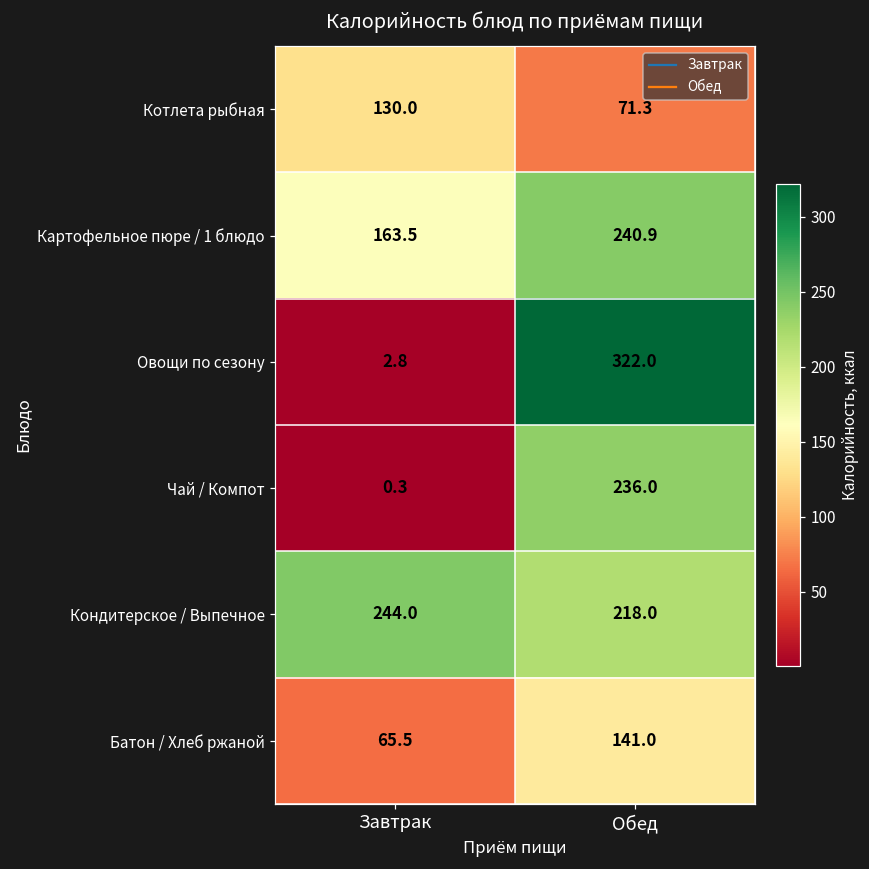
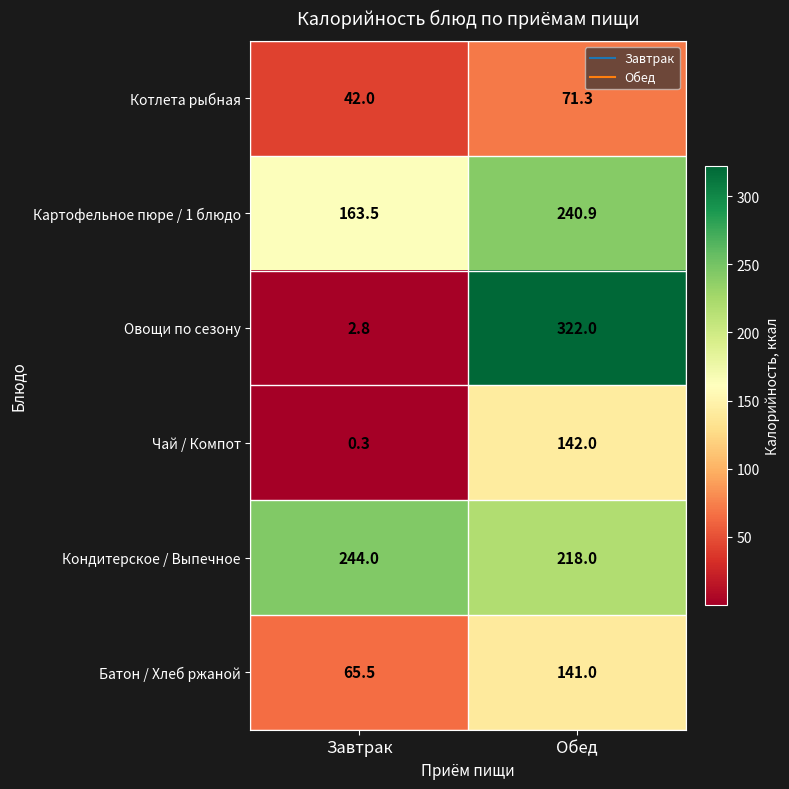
  {
    "Котлета рыбная": {
-     "Завтрак": 130.0,
+     "Завтрак": 42.0,
      "Обед": 71.3
    },
    "Картофельное пюре / 1 блюдо": {
      "Завтрак": 163.5,
      "Обед": 240.9
    },
    "Овощи по сезону": {
      "Завтрак": 2.8,
      "Обед": 322.0
    },
    "Чай / Компот": {
      "Завтрак": 0.3,
-     "Обед": 236.0
+     "Обед": 142.0
    },
    "Кондитерское / Выпечное": {
      "Завтрак": 244.0,
      "Обед": 218.0
    },
    "Батон / Хлеб ржаной": {
      "Завтрак": 65.5,
      "Обед": 141.0
    }
  }
